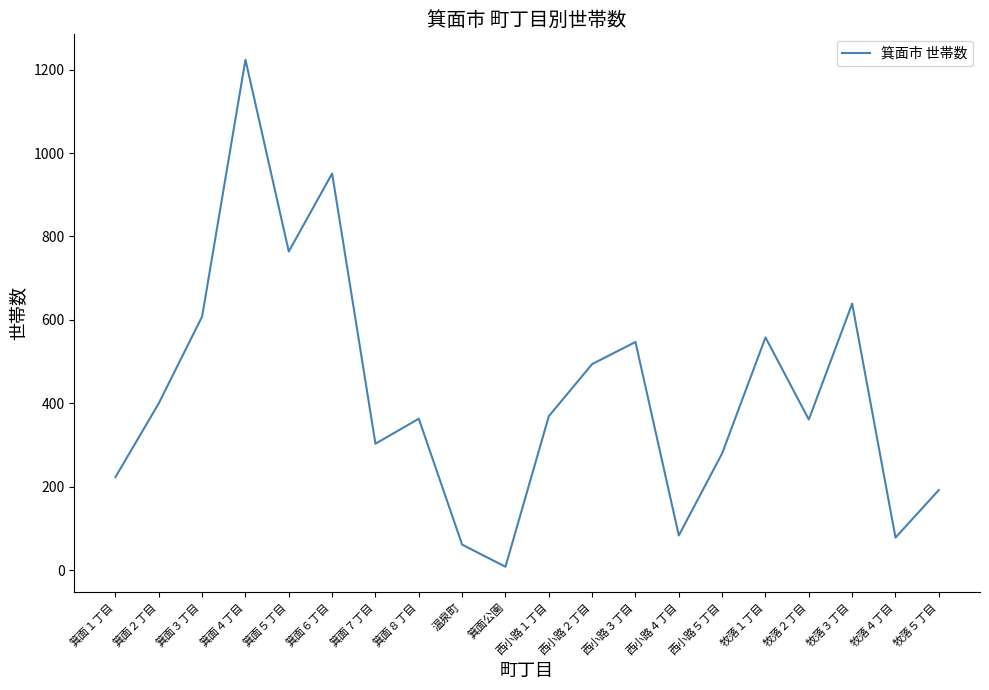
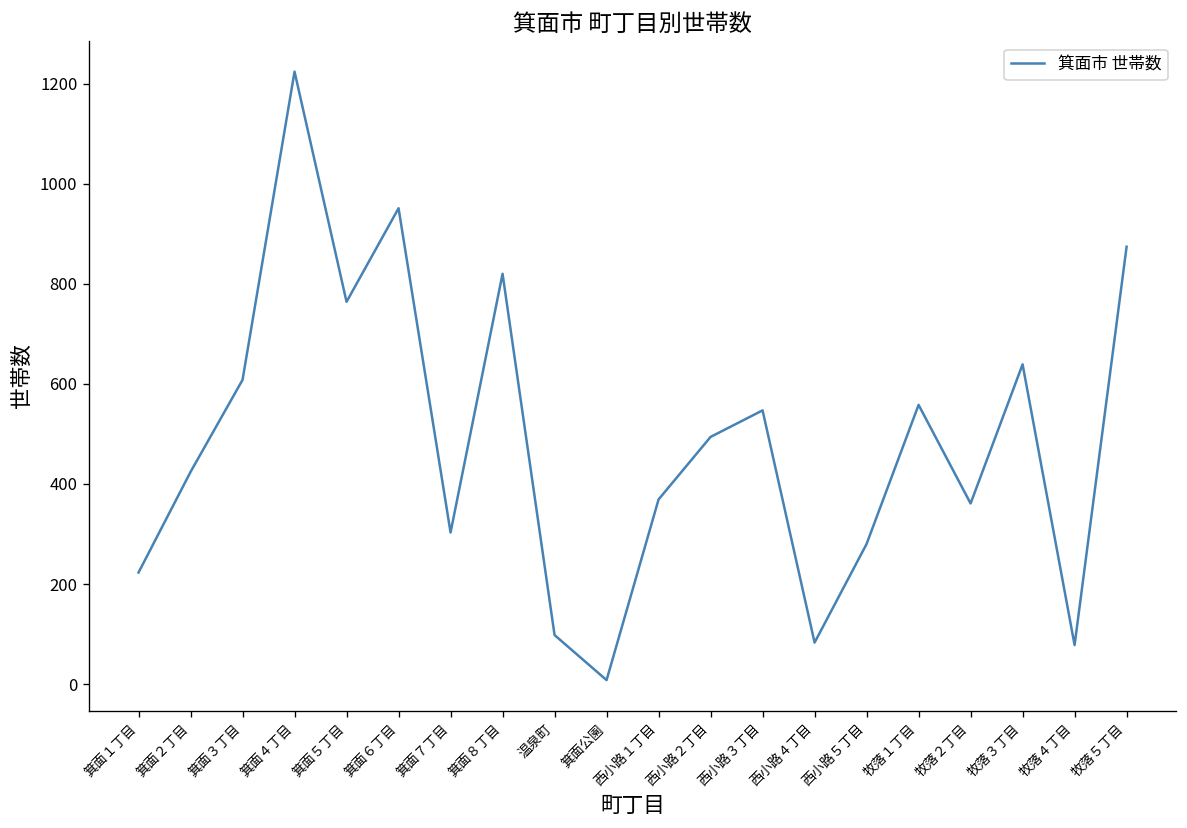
  {
    "箕面１丁目": 220,
-   "箕面２丁目": 400,
+   "箕面２丁目": 420,
    "箕面３丁目": 610,
    "箕面４丁目": 1220,
    "箕面５丁目": 760,
    "箕面６丁目": 950,
    "箕面７丁目": 300,
-   "箕面８丁目": 360,
-   "温泉町": 60,
+   "箕面８丁目": 820,
+   "温泉町": 100,
    "箕面公園": 10,
    "西小路１丁目": 370,
    "西小路２丁目": 490,
    "西小路３丁目": 550,
    "西小路４丁目": 80,
    "西小路５丁目": 280,
    "牧落１丁目": 560,
    "牧落２丁目": 360,
    "牧落３丁目": 640,
    "牧落４丁目": 80,
-   "牧落５丁目": 190
+   "牧落５丁目": 870
  }
